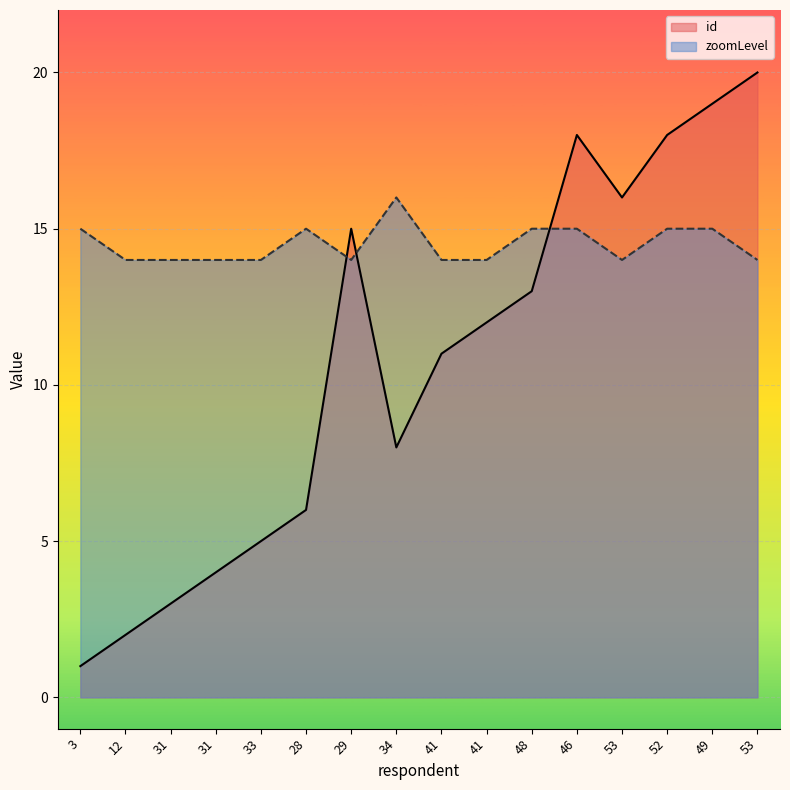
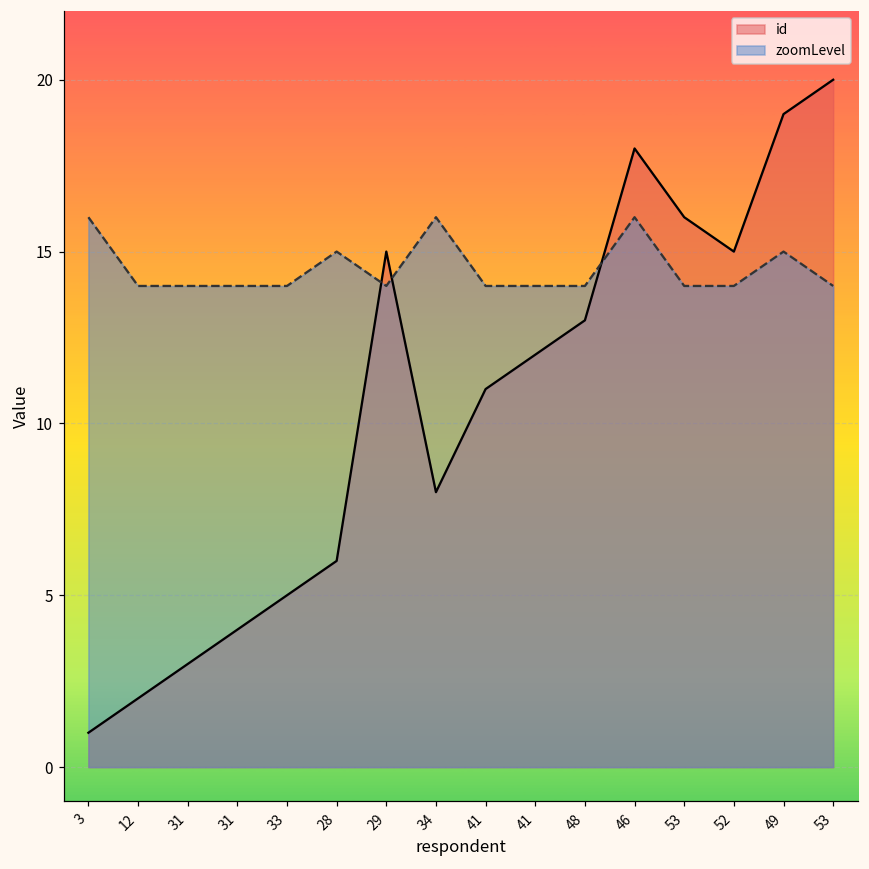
  {
    "id": {
      "3": 1,
      "12": 2,
      "33": 5,
      "28": 6,
      "29": 15,
      "34": 8,
      "48": 13,
      "46": 18,
-     "52": 18,
+     "52": 15,
      "49": 19
    },
    "zoomLevel": {
-     "3": 15,
+     "3": 16,
      "12": 14,
      "33": 14,
      "28": 15,
      "29": 14,
      "34": 16,
-     "48": 15,
-     "46": 15,
-     "52": 15,
+     "48": 14,
+     "46": 16,
+     "52": 14,
      "49": 15
    }
  }
